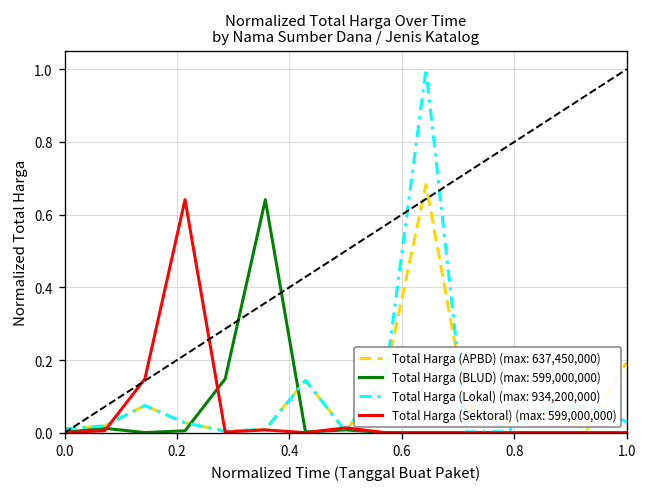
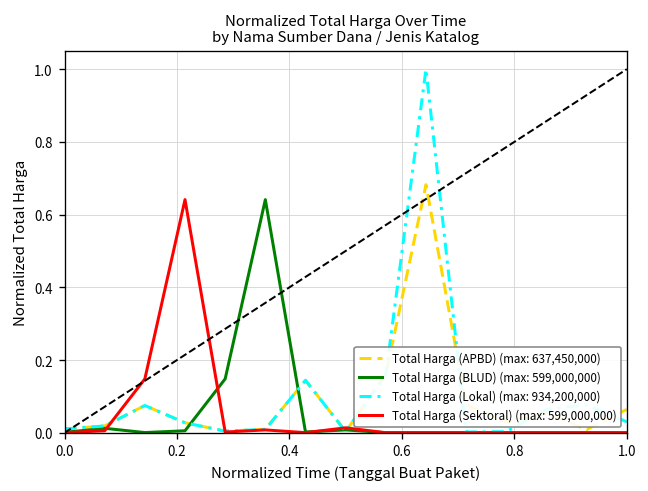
  {
    "Total Harga (APBD) (max: 637,450,000)": {
-     "1.0": 0.19
+     "1.0": 0.06
    },
    "Total Harga (Lokal) (max: 934,200,000)": {
      "1.0": 0.03
    }
  }
